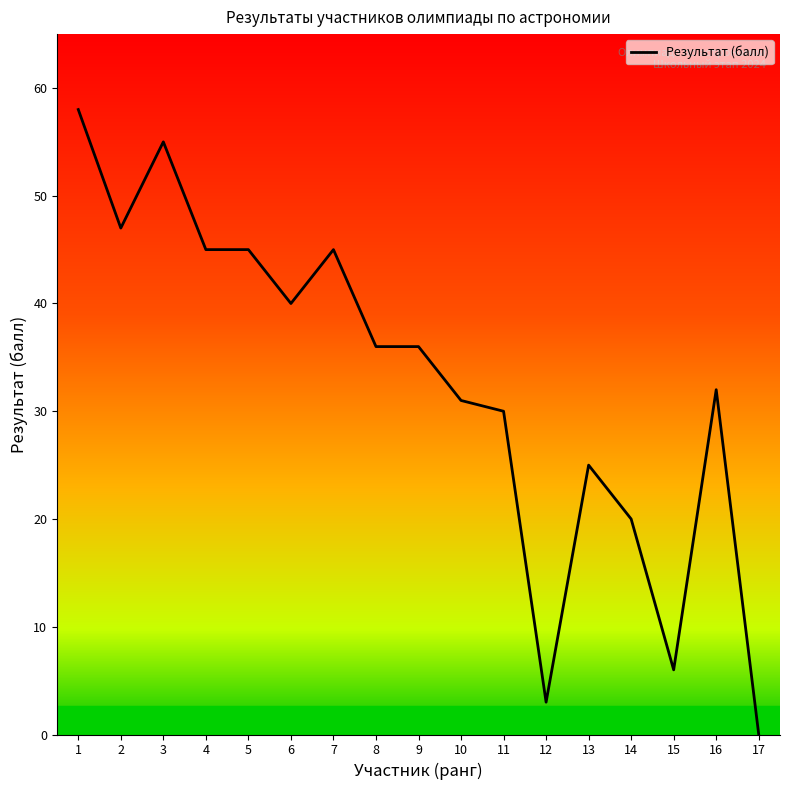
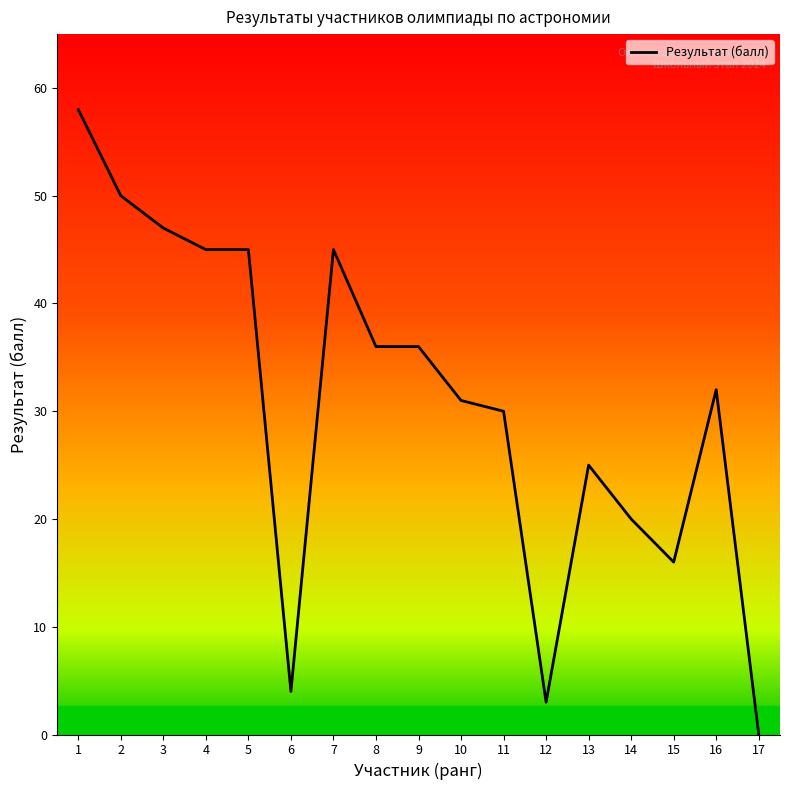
  {
    "1": 58,
-   "2": 47,
-   "3": 55,
+   "2": 50,
+   "3": 47,
    "4": 45,
    "5": 45,
-   "6": 40,
+   "6": 4,
    "7": 45,
    "8": 36,
    "9": 36,
    "10": 31,
    "11": 30,
    "12": 3,
    "13": 25,
    "14": 20,
-   "15": 6,
+   "15": 16,
    "16": 32
  }
